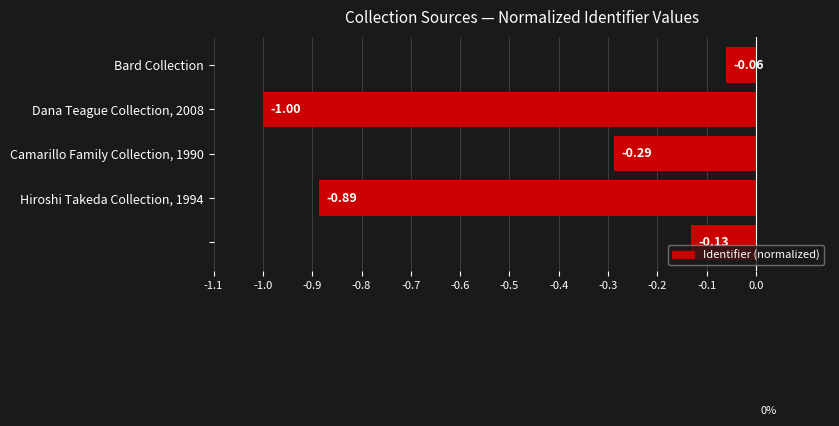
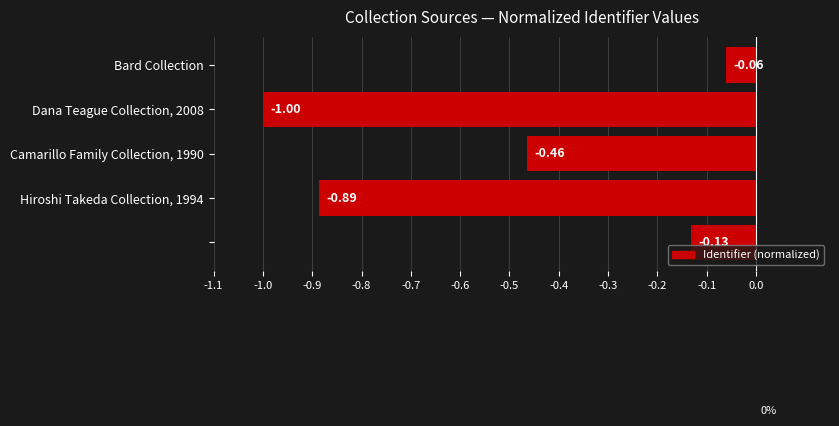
  {
    "Bard Collection": -0.06,
    "Dana Teague Collection, 2008": -1.00,
-   "Camarillo Family Collection, 1990": -0.29,
+   "Camarillo Family Collection, 1990": -0.46,
    "Hiroshi Takeda Collection, 1994": -0.89
  }
